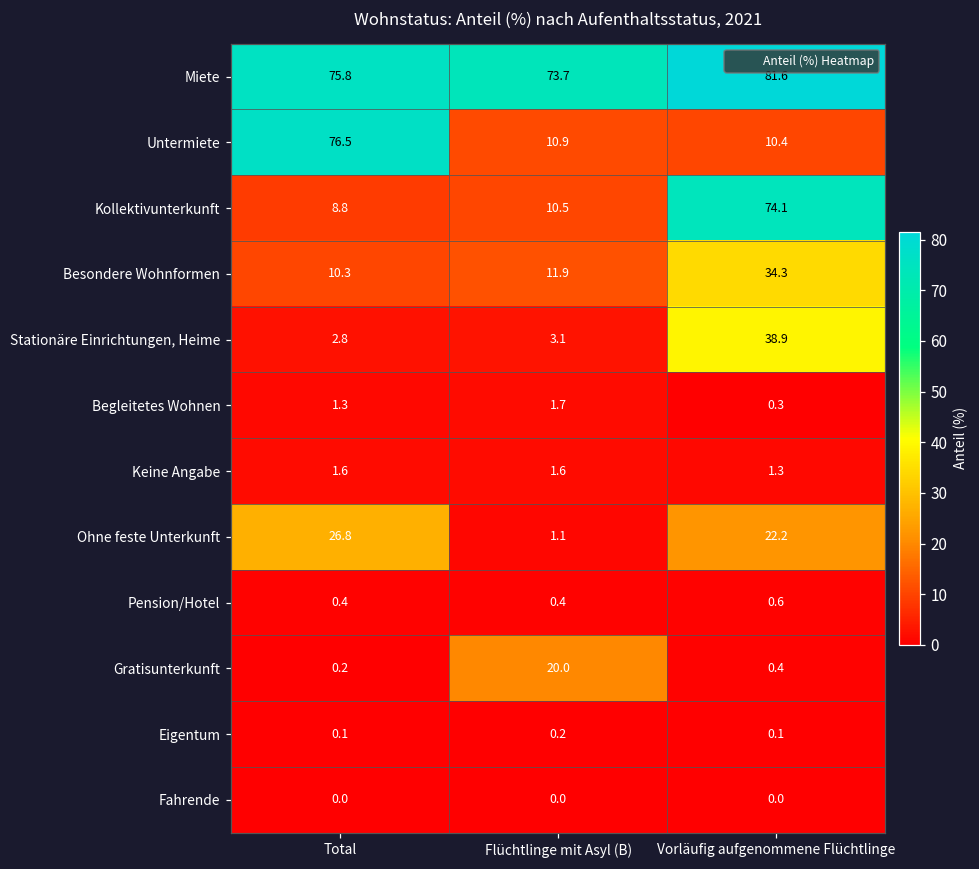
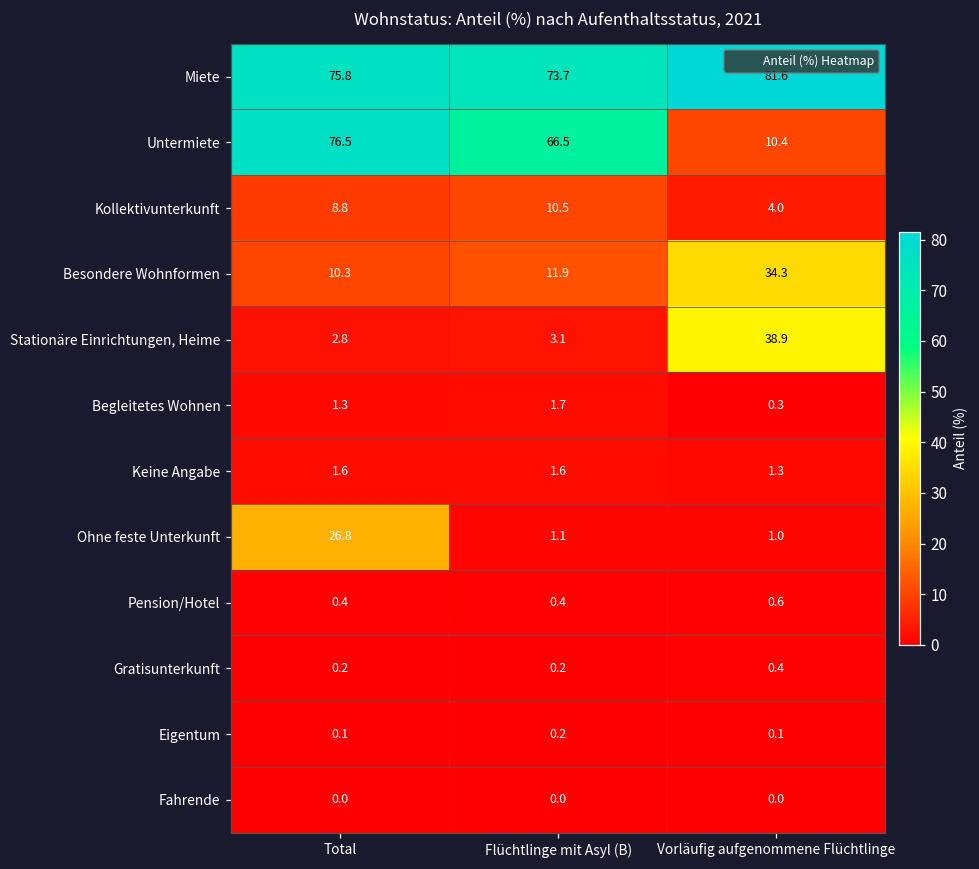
  {
    "Miete": {
      "Total": 75.8,
      "Flüchtlinge mit Asyl (B)": 73.7
    },
    "Untermiete": {
      "Total": 76.5,
-     "Flüchtlinge mit Asyl (B)": 10.9,
+     "Flüchtlinge mit Asyl (B)": 66.5,
      "Vorläufig aufgenommene Flüchtlinge": 10.4
    },
    "Kollektivunterkunft": {
      "Total": 8.8,
      "Flüchtlinge mit Asyl (B)": 10.5,
-     "Vorläufig aufgenommene Flüchtlinge": 74.1
+     "Vorläufig aufgenommene Flüchtlinge": 4.0
    },
    "Besondere Wohnformen": {
      "Total": 10.3,
      "Flüchtlinge mit Asyl (B)": 11.9,
      "Vorläufig aufgenommene Flüchtlinge": 34.3
    },
    "Stationäre Einrichtungen, Heime": {
      "Total": 2.8,
      "Flüchtlinge mit Asyl (B)": 3.1,
      "Vorläufig aufgenommene Flüchtlinge": 38.9
    },
    "Begleitetes Wohnen": {
      "Total": 1.3,
      "Flüchtlinge mit Asyl (B)": 1.7,
      "Vorläufig aufgenommene Flüchtlinge": 0.3
    },
    "Keine Angabe": {
      "Total": 1.6,
      "Flüchtlinge mit Asyl (B)": 1.6,
      "Vorläufig aufgenommene Flüchtlinge": 1.3
    },
    "Ohne feste Unterkunft": {
      "Total": 26.8,
      "Flüchtlinge mit Asyl (B)": 1.1,
-     "Vorläufig aufgenommene Flüchtlinge": 22.2
+     "Vorläufig aufgenommene Flüchtlinge": 1.0
    },
    "Pension/Hotel": {
      "Total": 0.4,
      "Flüchtlinge mit Asyl (B)": 0.4,
      "Vorläufig aufgenommene Flüchtlinge": 0.6
    },
    "Gratisunterkunft": {
      "Total": 0.2,
-     "Flüchtlinge mit Asyl (B)": 20.0,
+     "Flüchtlinge mit Asyl (B)": 0.2,
      "Vorläufig aufgenommene Flüchtlinge": 0.4
    },
    "Eigentum": {
      "Total": 0.1,
      "Flüchtlinge mit Asyl (B)": 0.2,
      "Vorläufig aufgenommene Flüchtlinge": 0.1
    },
    "Fahrende": {
      "Total": 0.0,
      "Flüchtlinge mit Asyl (B)": 0.0,
      "Vorläufig aufgenommene Flüchtlinge": 0.0
    }
  }
